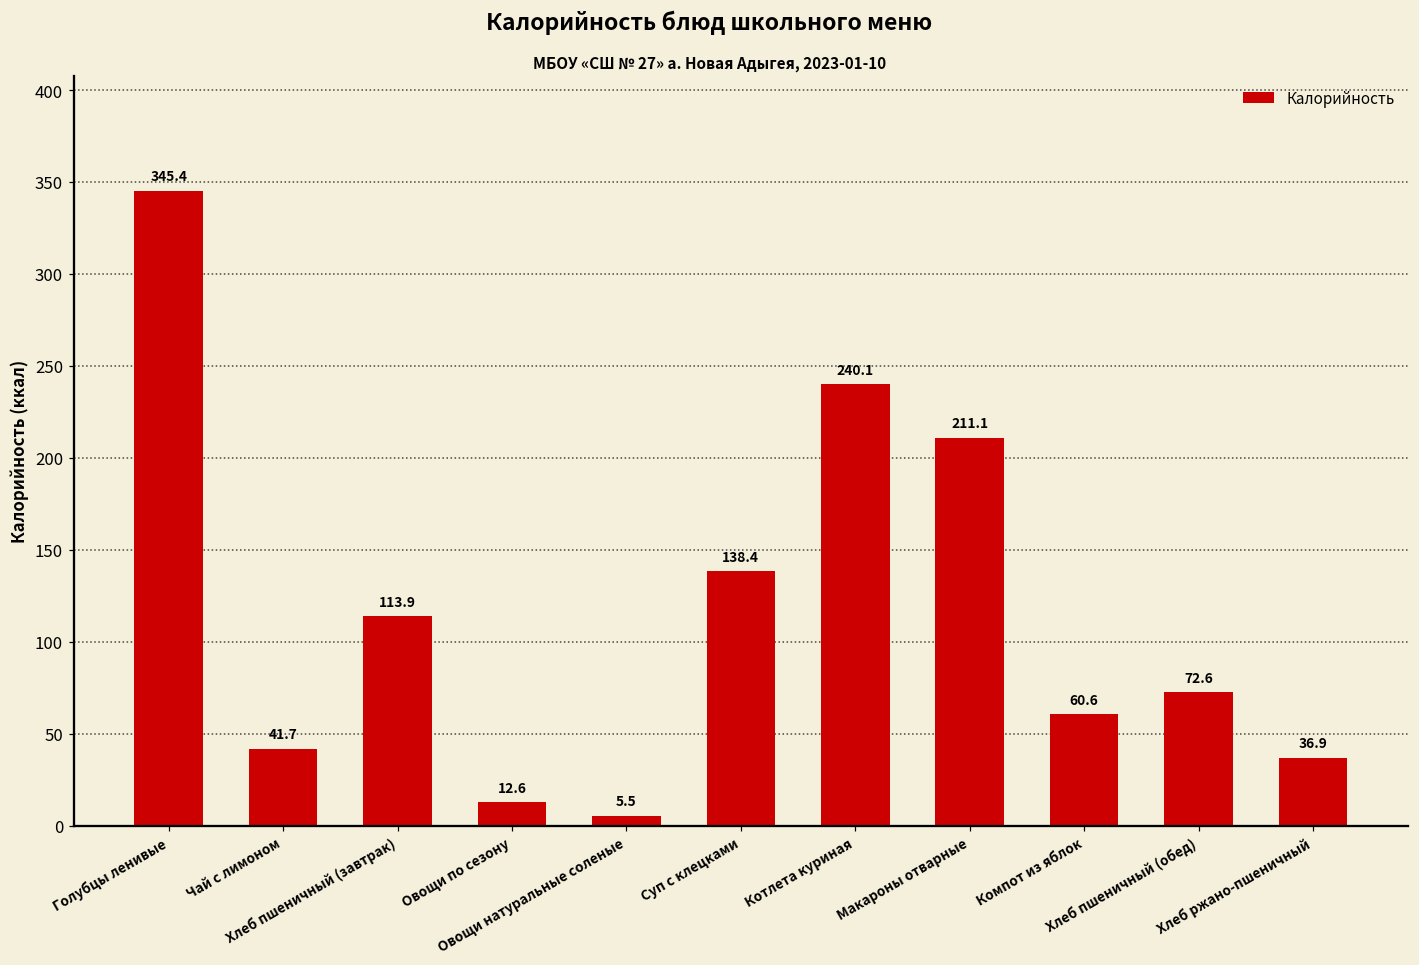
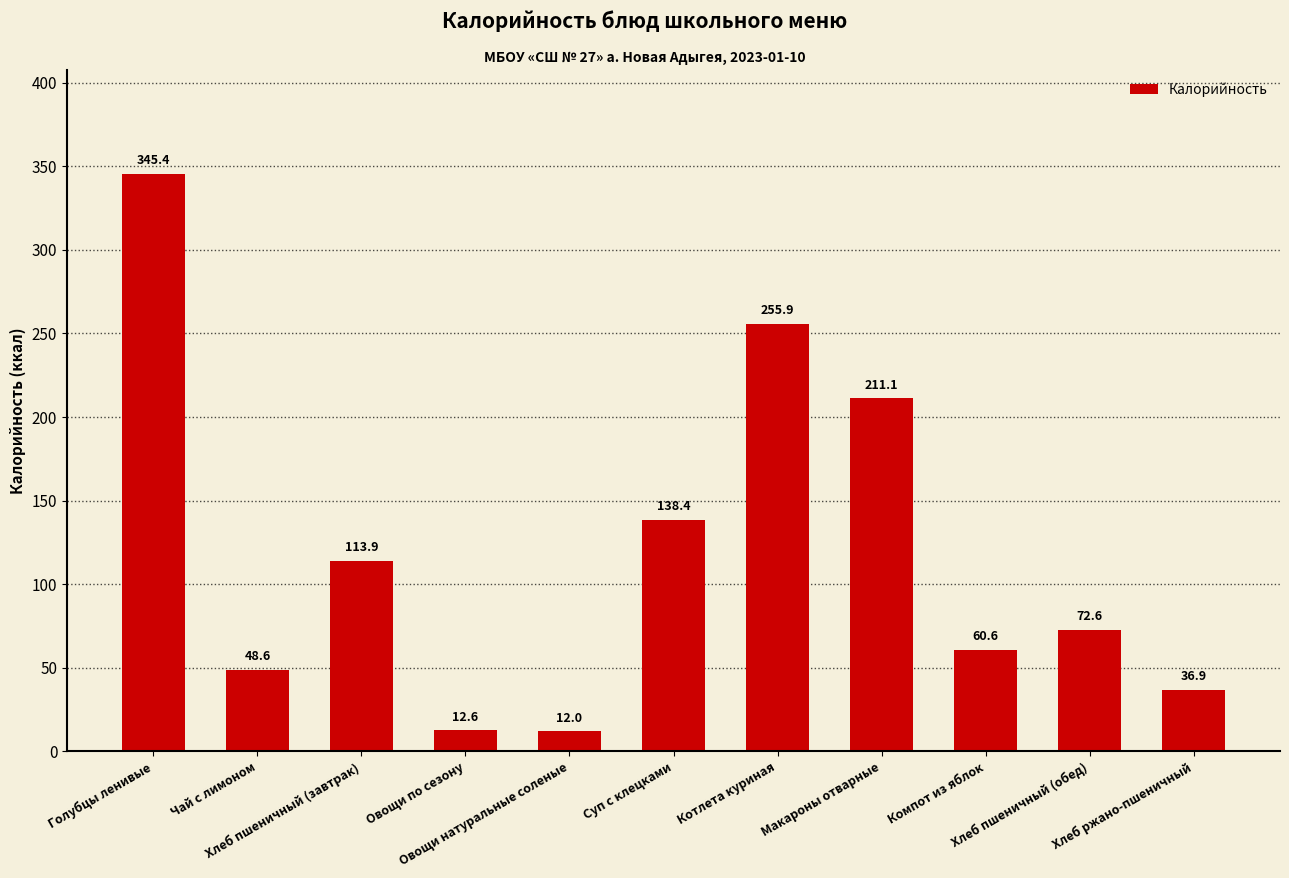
  {
    "Голубцы ленивые": 345.4,
-   "Чай с лимоном": 41.7,
+   "Чай с лимоном": 48.6,
    "Хлеб пшеничный (завтрак)": 113.9,
    "Овощи по сезону": 12.6,
-   "Овощи натуральные соленые": 5.5,
+   "Овощи натуральные соленые": 12.0,
    "Суп с клецками": 138.4,
-   "Котлета куриная": 240.1,
+   "Котлета куриная": 255.9,
    "Макароны отварные": 211.1,
    "Компот из яблок": 60.6,
    "Хлеб пшеничный (обед)": 72.6,
    "Хлеб ржано-пшеничный": 36.9
  }
